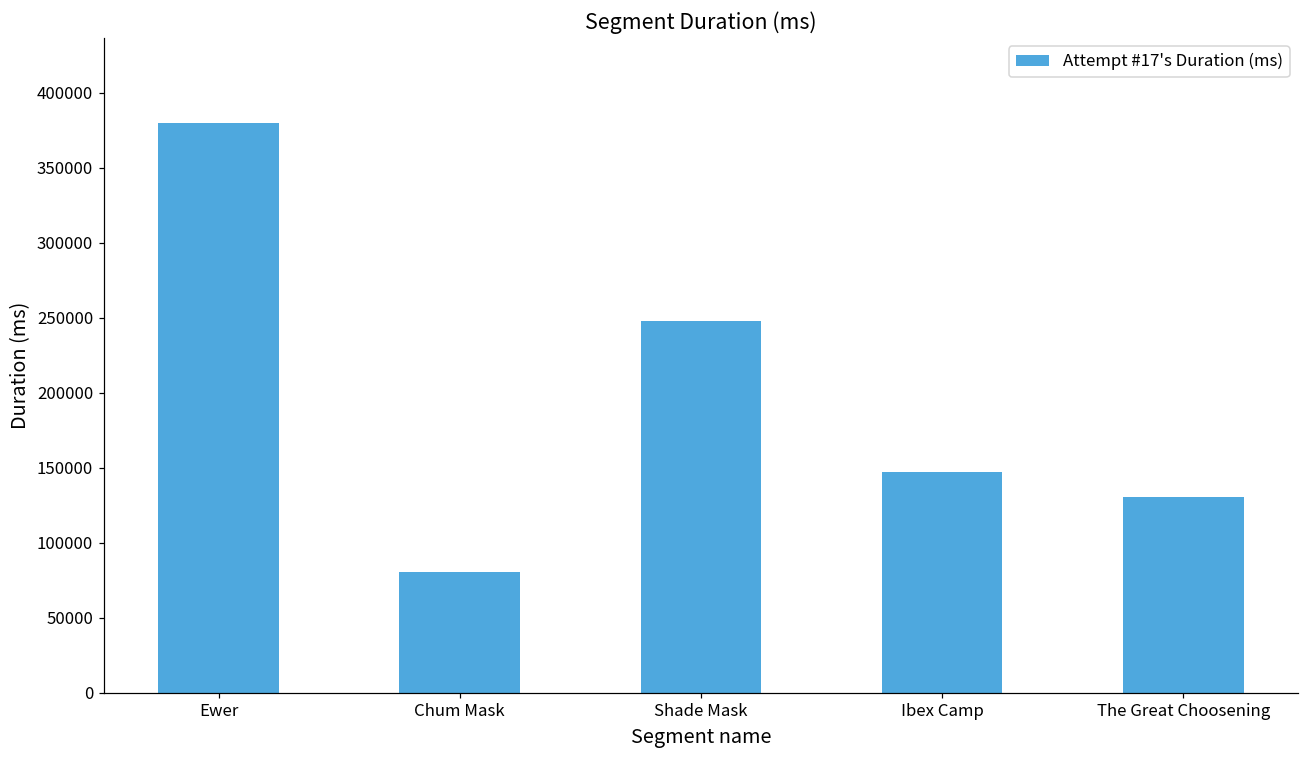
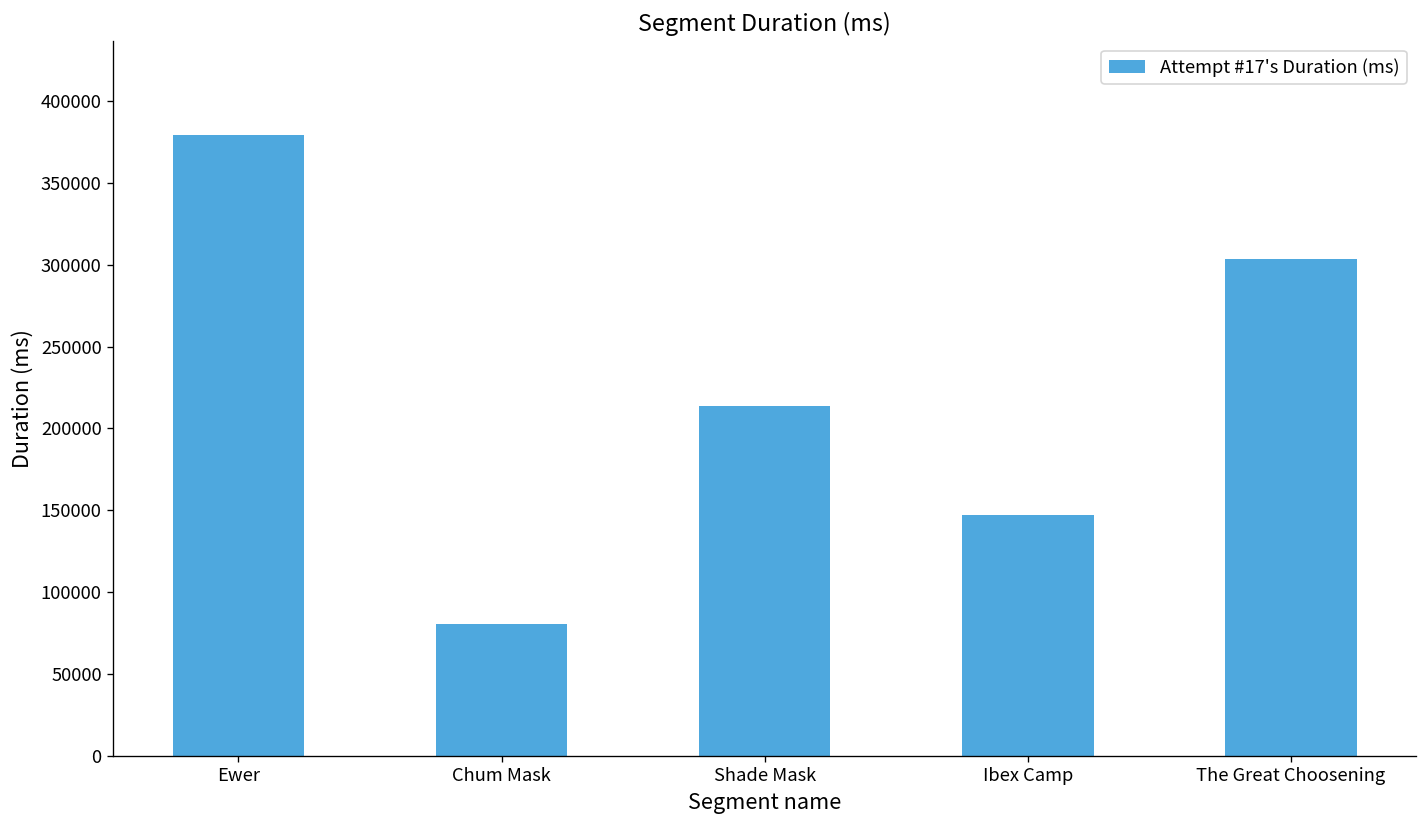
  {
    "Ewer": 380000,
    "Chum Mask": 80000,
-   "Shade Mask": 248000,
+   "Shade Mask": 214000,
    "Ibex Camp": 147000,
-   "The Great Choosening": 130000
+   "The Great Choosening": 303000
  }
